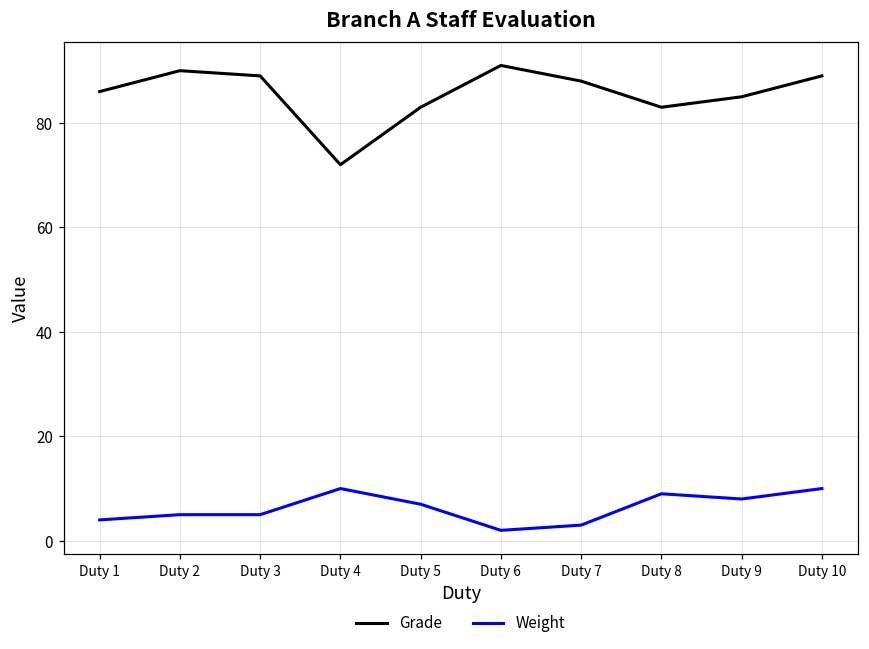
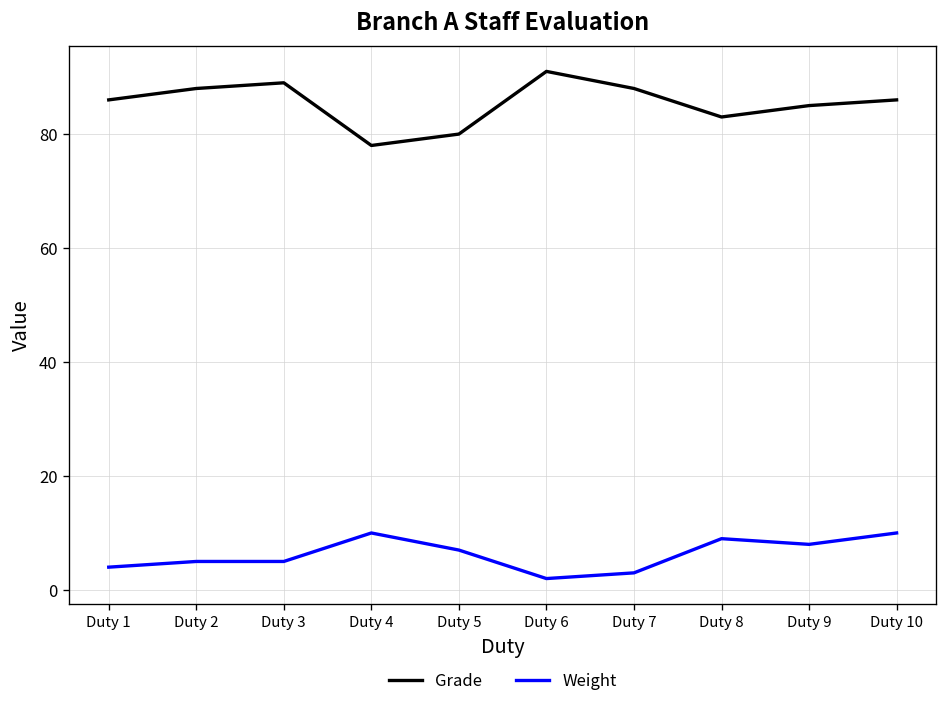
  {
    "Grade": {
      "Duty 1": 86,
-     "Duty 2": 90,
+     "Duty 2": 88,
      "Duty 3": 89,
-     "Duty 4": 72,
-     "Duty 5": 83,
+     "Duty 4": 78,
+     "Duty 5": 80,
      "Duty 6": 91,
      "Duty 7": 88,
      "Duty 8": 83,
      "Duty 9": 85,
-     "Duty 10": 89
+     "Duty 10": 86
    },
    "Weight": {
      "Duty 1": 4,
      "Duty 2": 5,
      "Duty 3": 5,
      "Duty 4": 10,
      "Duty 5": 7,
      "Duty 6": 2,
      "Duty 7": 3,
      "Duty 8": 9,
      "Duty 9": 8,
      "Duty 10": 10
    }
  }
